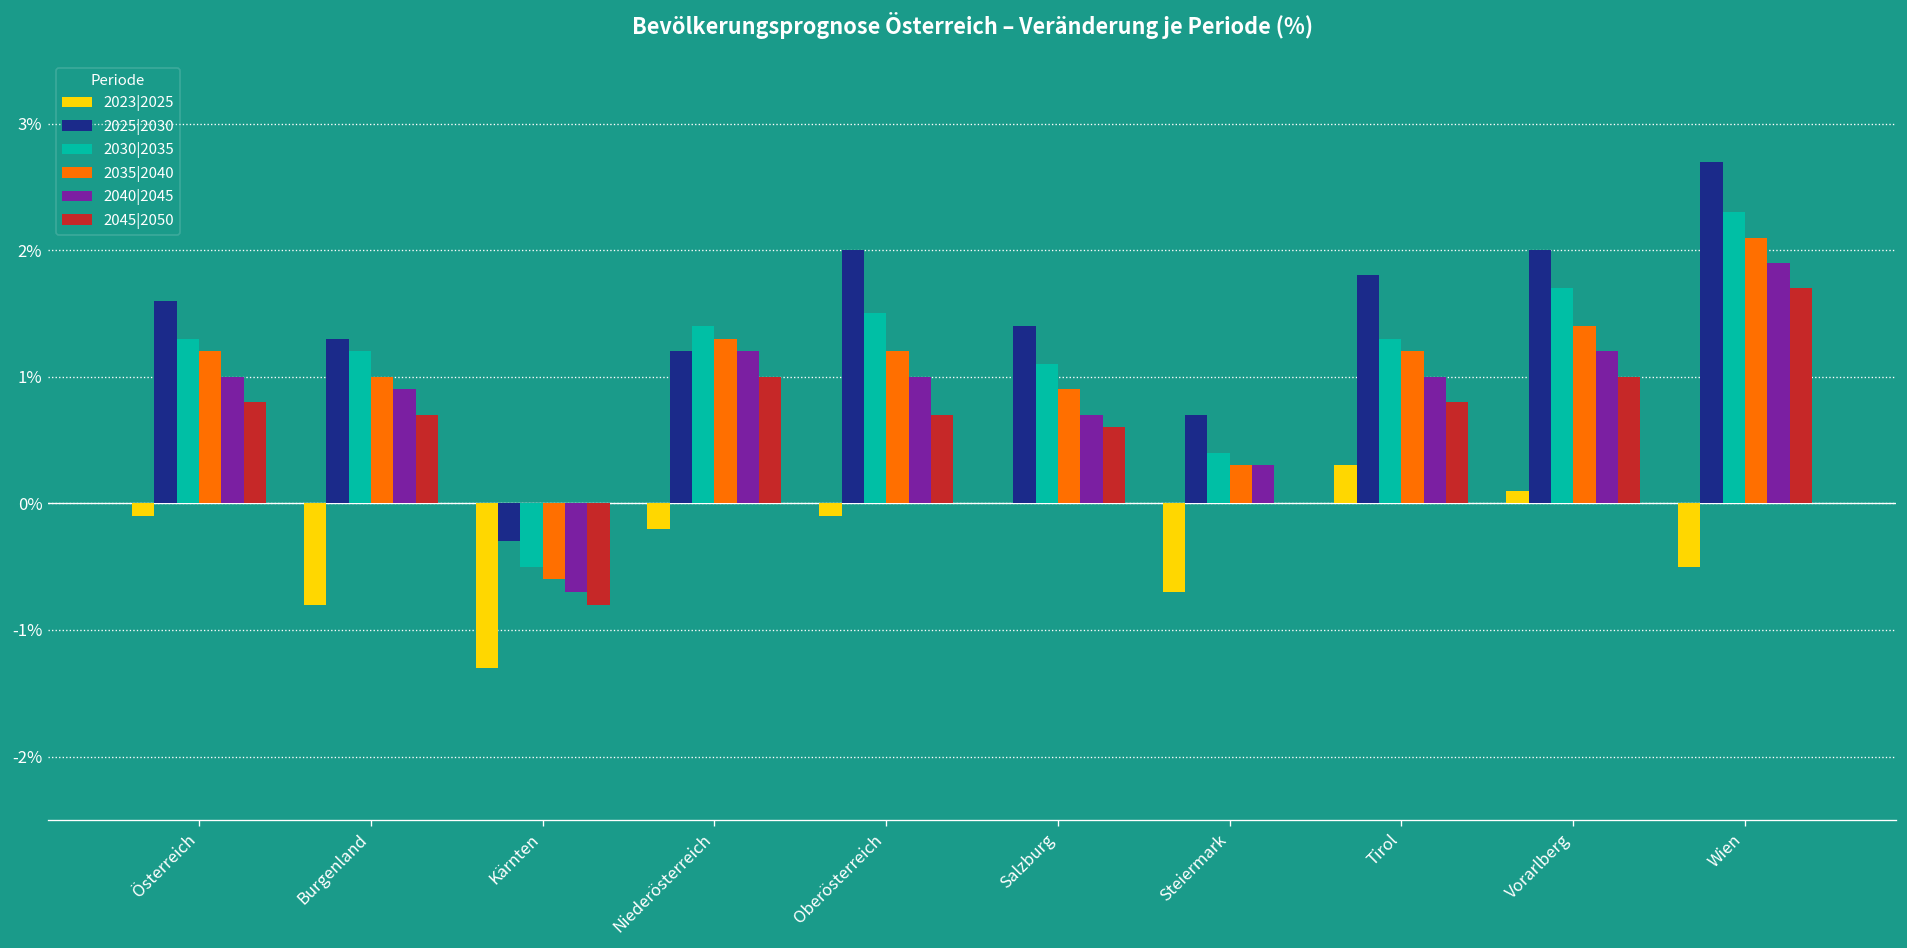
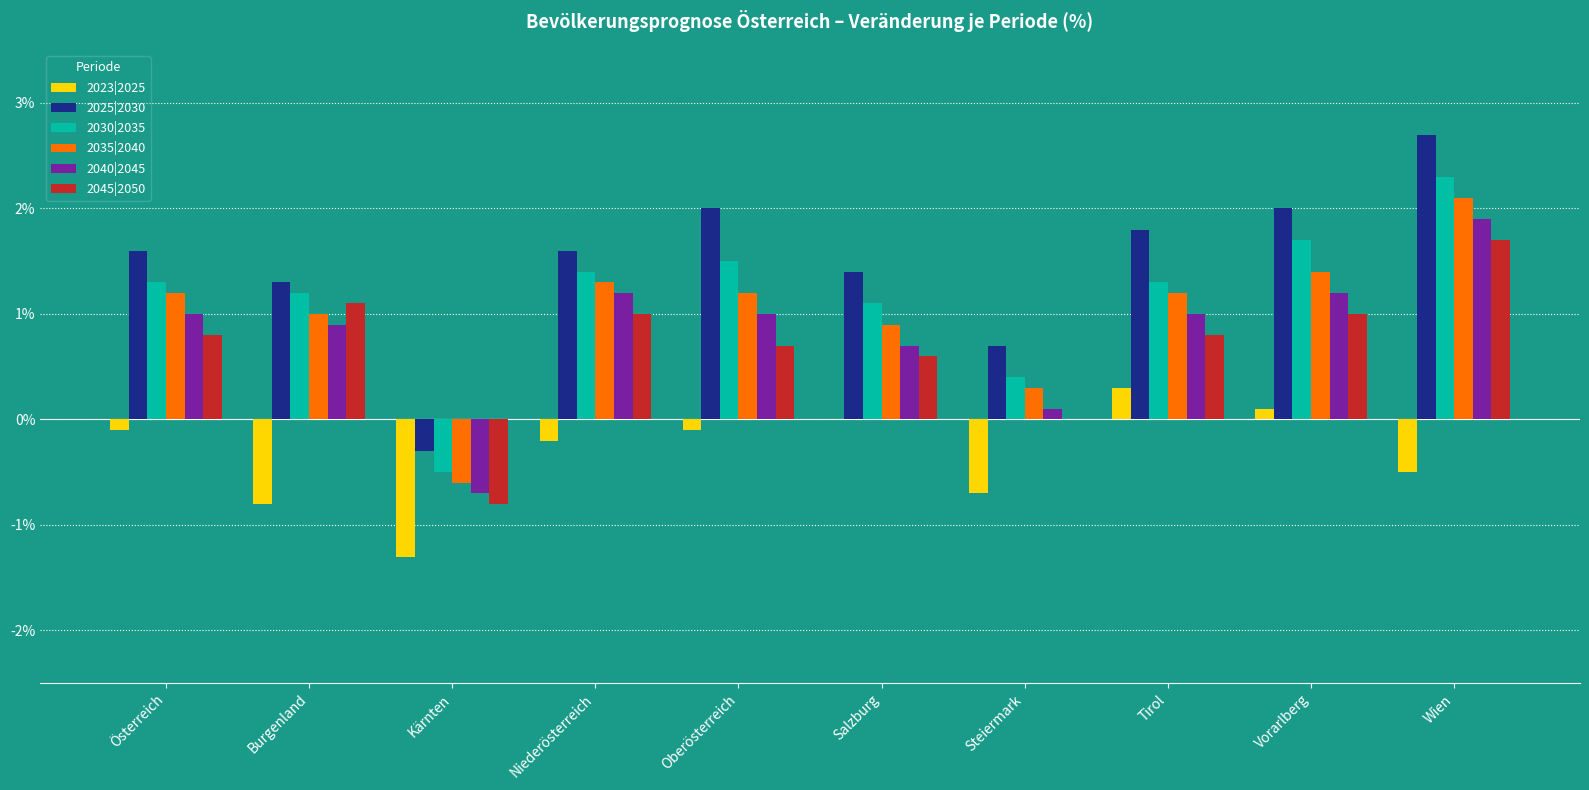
  {
    "2023|2025": {
      "Österreich": "-0.1%",
      "Burgenland": "-0.8%",
      "Kärnten": "-1.3%",
      "Niederösterreich": "-0.2%",
      "Oberösterreich": "-0.1%",
      "Salzburg": "0.0%",
      "Steiermark": "-0.7%",
      "Tirol": "0.3%",
      "Vorarlberg": "0.1%",
      "Wien": "-0.5%"
    },
    "2025|2030": {
      "Österreich": "1.6%",
      "Burgenland": "1.3%",
      "Kärnten": "-0.3%",
-     "Niederösterreich": "1.2%",
+     "Niederösterreich": "1.6%",
      "Oberösterreich": "2.0%",
      "Salzburg": "1.4%",
      "Steiermark": "0.7%",
      "Tirol": "1.8%",
      "Vorarlberg": "2.0%",
      "Wien": "2.7%"
    },
    "2030|2035": {
      "Österreich": "1.3%",
      "Burgenland": "1.2%",
      "Kärnten": "-0.5%",
      "Niederösterreich": "1.4%",
      "Oberösterreich": "1.5%",
      "Salzburg": "1.1%",
      "Steiermark": "0.4%",
      "Tirol": "1.3%",
      "Vorarlberg": "1.7%",
      "Wien": "2.3%"
    },
    "2035|2040": {
      "Österreich": "1.2%",
      "Burgenland": "1.0%",
      "Kärnten": "-0.6%",
      "Niederösterreich": "1.3%",
      "Oberösterreich": "1.2%",
      "Salzburg": "0.9%",
      "Steiermark": "0.3%",
      "Tirol": "1.2%",
      "Vorarlberg": "1.4%",
      "Wien": "2.1%"
    },
    "2040|2045": {
      "Österreich": "1.0%",
      "Burgenland": "0.9%",
      "Kärnten": "-0.7%",
      "Niederösterreich": "1.2%",
      "Oberösterreich": "1.0%",
      "Salzburg": "0.7%",
-     "Steiermark": "0.3%",
+     "Steiermark": "0.1%",
      "Tirol": "1.0%",
      "Vorarlberg": "1.2%",
      "Wien": "1.9%"
    },
    "2045|2050": {
      "Österreich": "0.8%",
-     "Burgenland": "0.7%",
+     "Burgenland": "1.1%",
      "Kärnten": "-0.8%",
      "Niederösterreich": "1.0%",
      "Oberösterreich": "0.7%",
      "Salzburg": "0.6%",
      "Steiermark": "0.0%",
      "Tirol": "0.8%",
      "Vorarlberg": "1.0%",
      "Wien": "1.7%"
    }
  }
